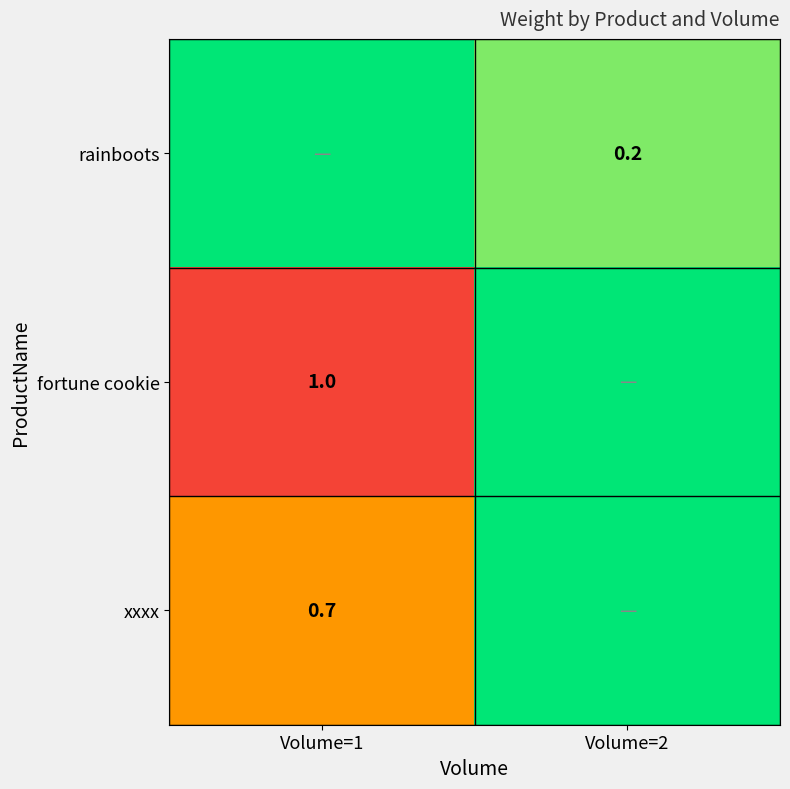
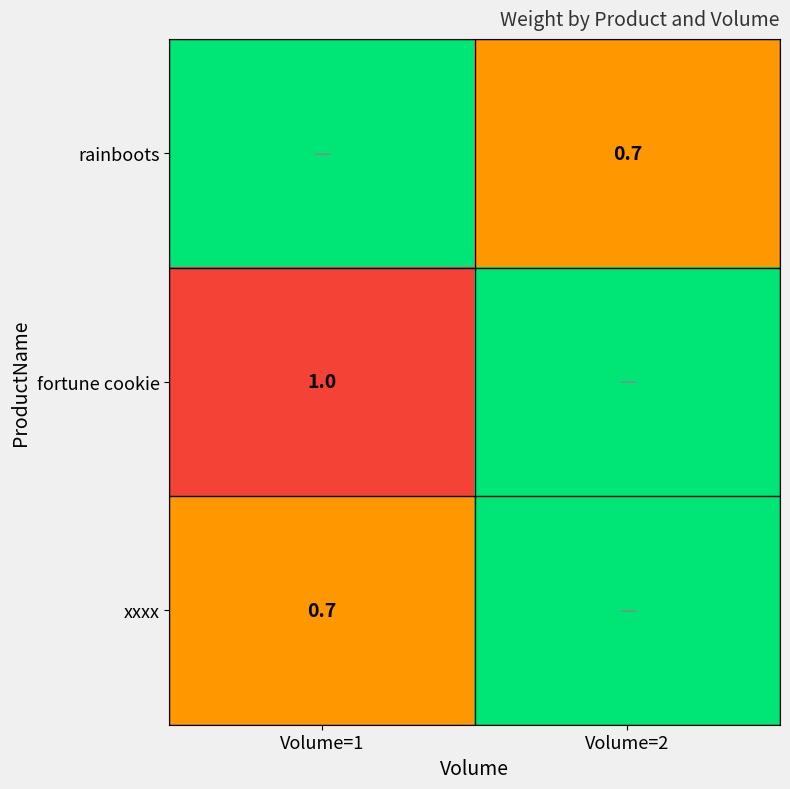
  {
    "rainboots": {
-     "Volume=2": 0.2
+     "Volume=2": 0.7
    },
    "fortune cookie": {
      "Volume=1": 1.0
    },
    "xxxx": {
      "Volume=1": 0.7
    }
  }
